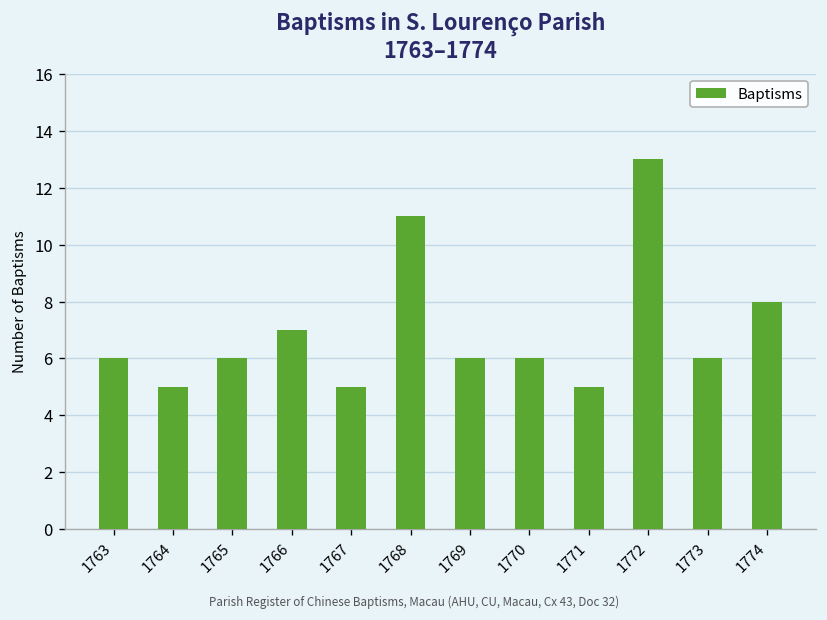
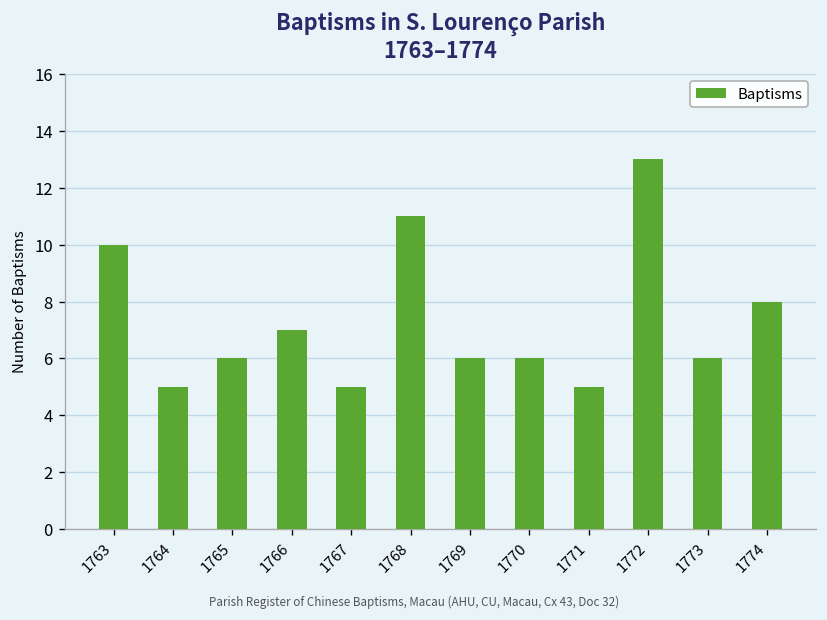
  {
-   "1763": 6,
+   "1763": 10,
    "1764": 5,
    "1765": 6,
    "1766": 7,
    "1767": 5,
    "1768": 11,
    "1769": 6,
    "1770": 6,
    "1771": 5,
    "1772": 13,
    "1773": 6,
    "1774": 8
  }
